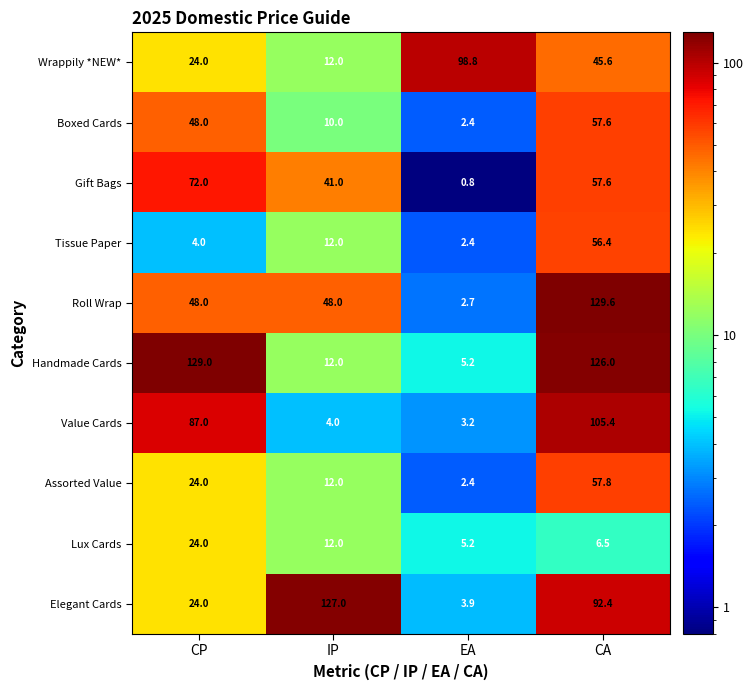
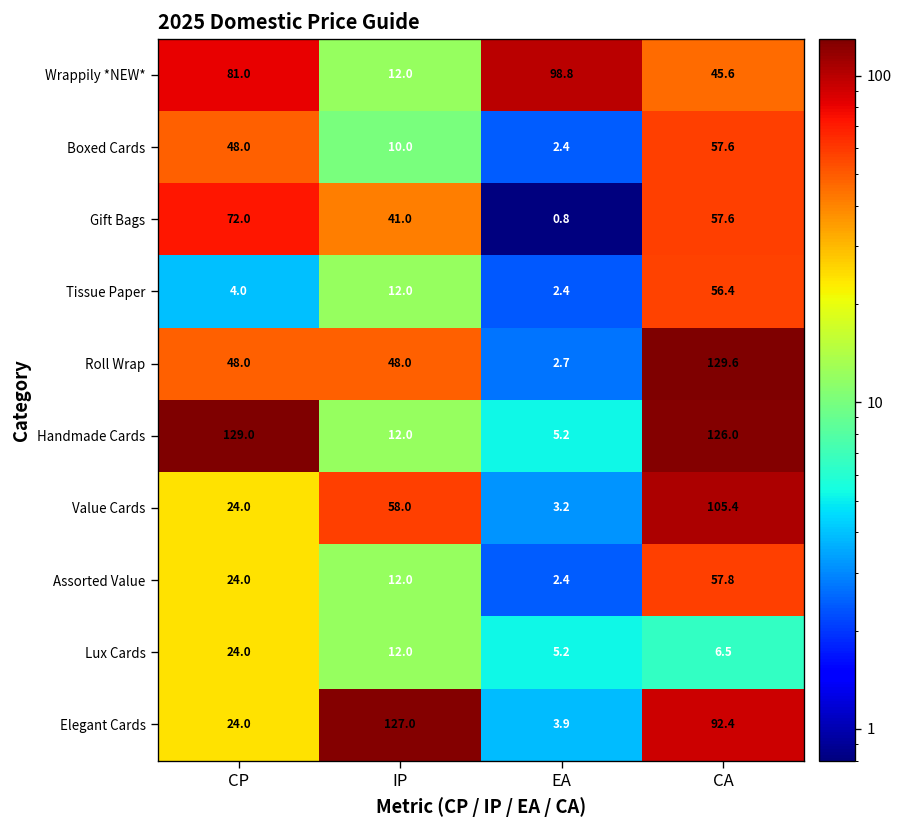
  {
    "Wrappily *NEW*": {
-     "CP": 24.0,
+     "CP": 81.0,
      "IP": 12.0,
      "EA": 98.8,
      "CA": 45.6
    },
    "Boxed Cards": {
      "CP": 48.0,
      "IP": 10.0,
      "EA": 2.4,
      "CA": 57.6
    },
    "Gift Bags": {
      "CP": 72.0,
      "IP": 41.0,
      "EA": 0.8,
      "CA": 57.6
    },
    "Tissue Paper": {
      "CP": 4.0,
      "IP": 12.0,
      "EA": 2.4,
      "CA": 56.4
    },
    "Roll Wrap": {
      "CP": 48.0,
      "IP": 48.0,
      "EA": 2.7,
      "CA": 129.6
    },
    "Handmade Cards": {
      "CP": 129.0,
      "IP": 12.0,
      "EA": 5.2,
      "CA": 126.0
    },
    "Value Cards": {
-     "CP": 87.0,
-     "IP": 4.0,
+     "CP": 24.0,
+     "IP": 58.0,
      "EA": 3.2,
      "CA": 105.4
    },
    "Assorted Value": {
      "CP": 24.0,
      "IP": 12.0,
      "EA": 2.4,
      "CA": 57.8
    },
    "Lux Cards": {
      "CP": 24.0,
      "IP": 12.0,
      "EA": 5.2,
      "CA": 6.5
    },
    "Elegant Cards": {
      "CP": 24.0,
      "IP": 127.0,
      "EA": 3.9,
      "CA": 92.4
    }
  }
